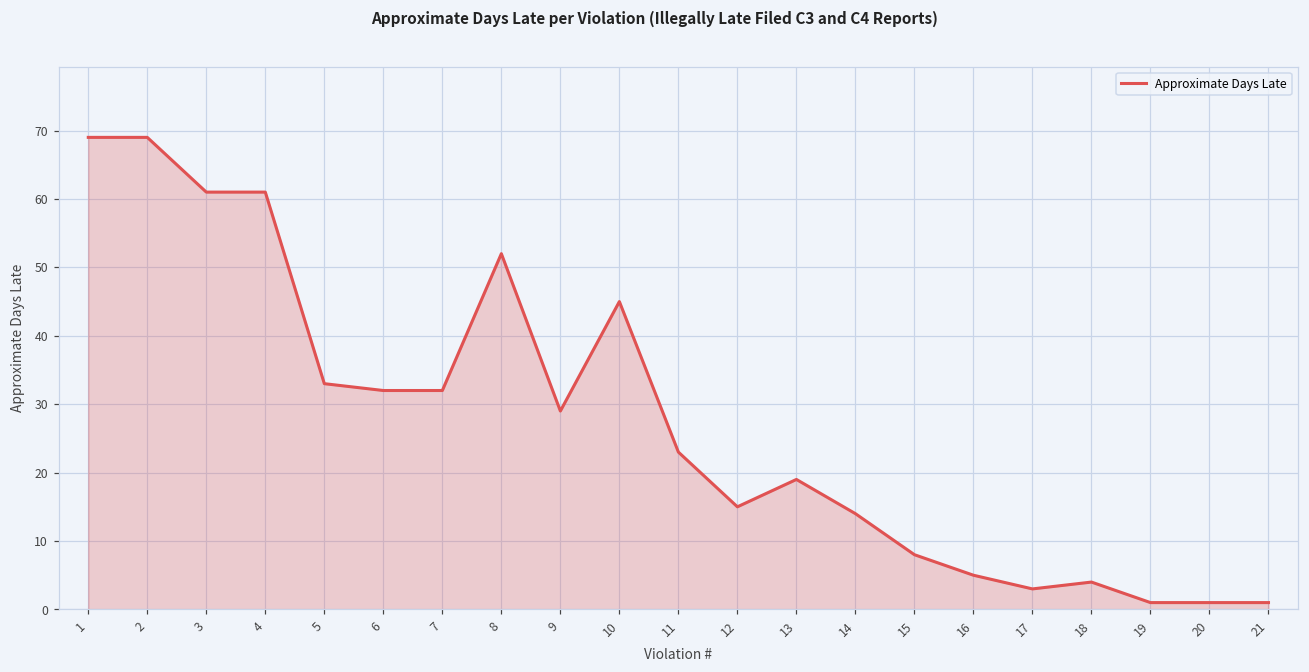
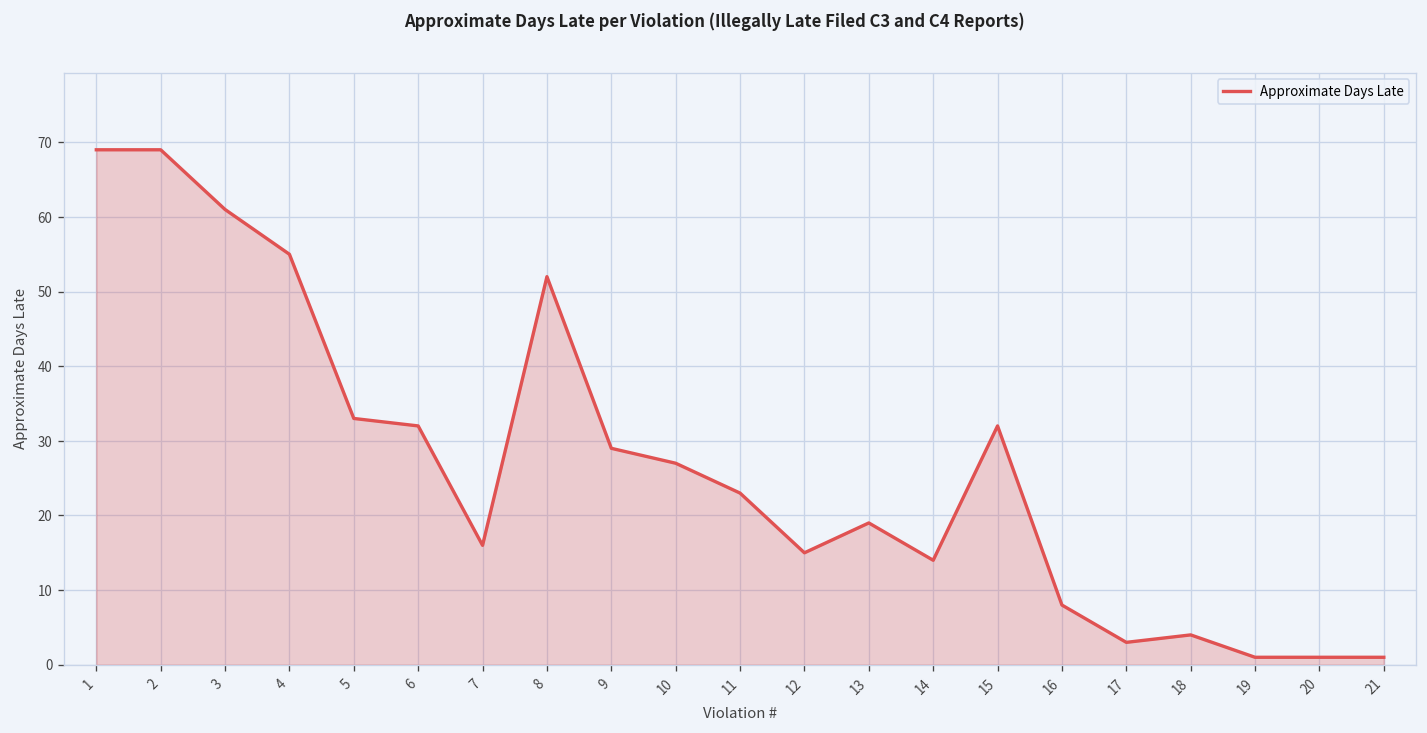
  {
    "1": 69,
    "2": 69,
    "3": 61,
-   "4": 61,
+   "4": 55,
    "5": 33,
    "6": 32,
-   "7": 32,
+   "7": 16,
    "8": 52,
    "9": 29,
-   "10": 45,
+   "10": 27,
    "11": 23,
    "12": 15,
    "13": 19,
    "14": 14,
-   "15": 8,
-   "16": 5,
+   "15": 32,
+   "16": 8,
    "17": 3,
    "18": 4,
    "19": 1,
    "20": 1,
    "21": 1
  }
